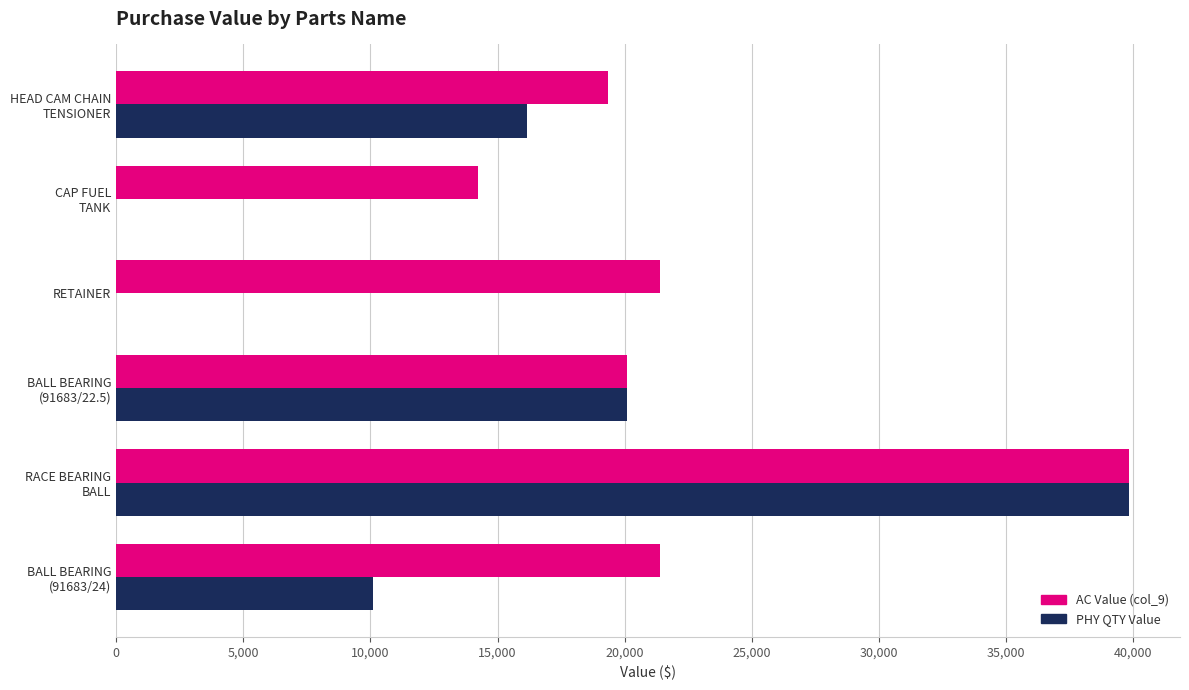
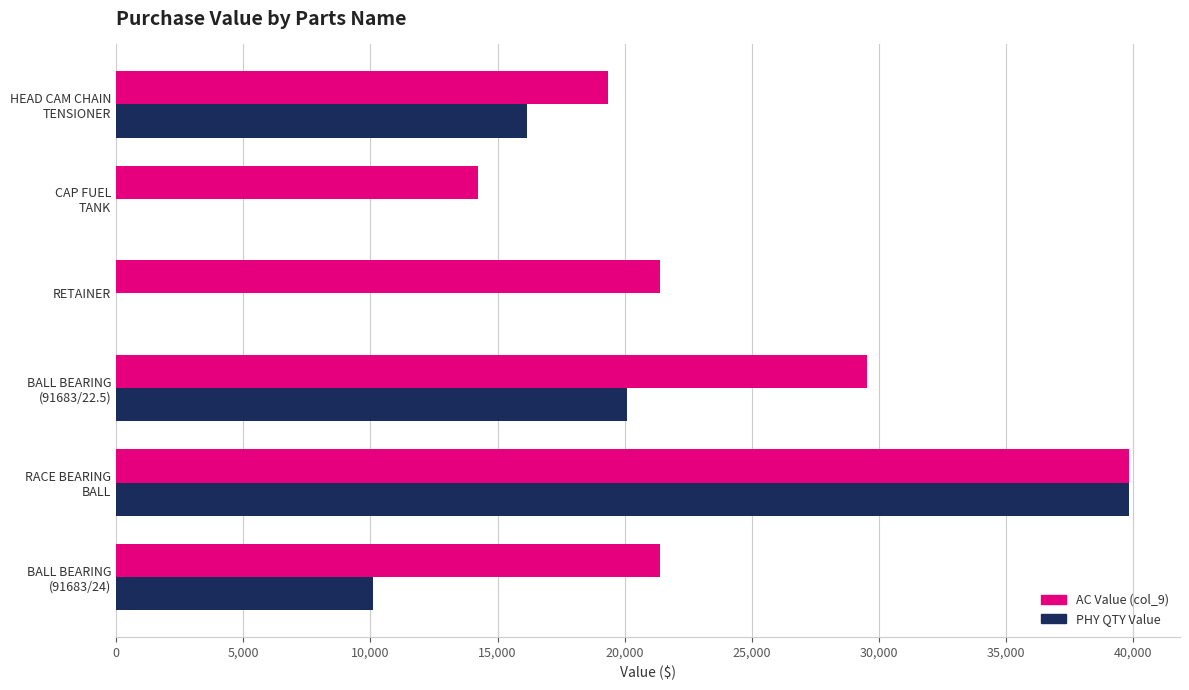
  {
    "AC Value (col_9)": {
      "HEAD CAM CHAIN TENSIONER": "19,300",
      "CAP FUEL TANK": "14,200",
      "RETAINER": "21,400",
-     "BALL BEARING (91683/22.5)": "20,100",
+     "BALL BEARING (91683/22.5)": "29,500",
      "RACE BEARING BALL": "39,900",
      "BALL BEARING (91683/24)": "21,400"
    },
    "PHY QTY Value": {
      "HEAD CAM CHAIN TENSIONER": "16,200",
      "CAP FUEL TANK": "0",
      "RETAINER": "0",
      "BALL BEARING (91683/22.5)": "20,100",
      "RACE BEARING BALL": "39,900",
      "BALL BEARING (91683/24)": "10,100"
    }
  }
